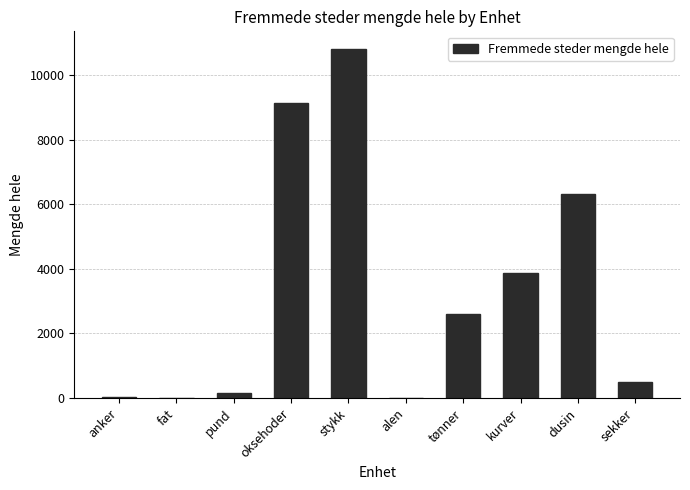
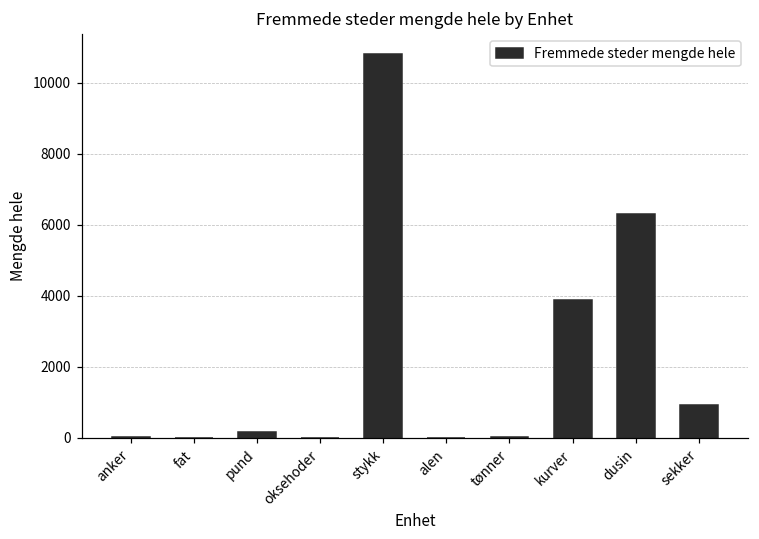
  {
    "fat": 0,
    "pund": 200,
-   "oksehoder": 9100,
+   "oksehoder": 0,
    "stykk": 10800,
    "alen": 0,
-   "tønner": 2600,
+   "tønner": 0,
    "kurver": 3900,
    "dusin": 6300,
-   "sekker": 500
+   "sekker": 900
  }
